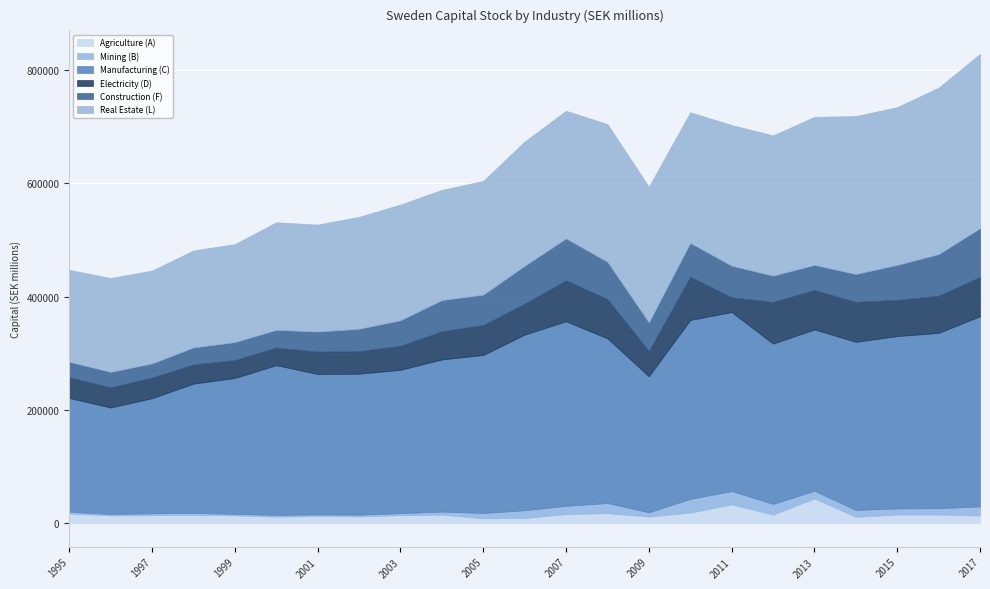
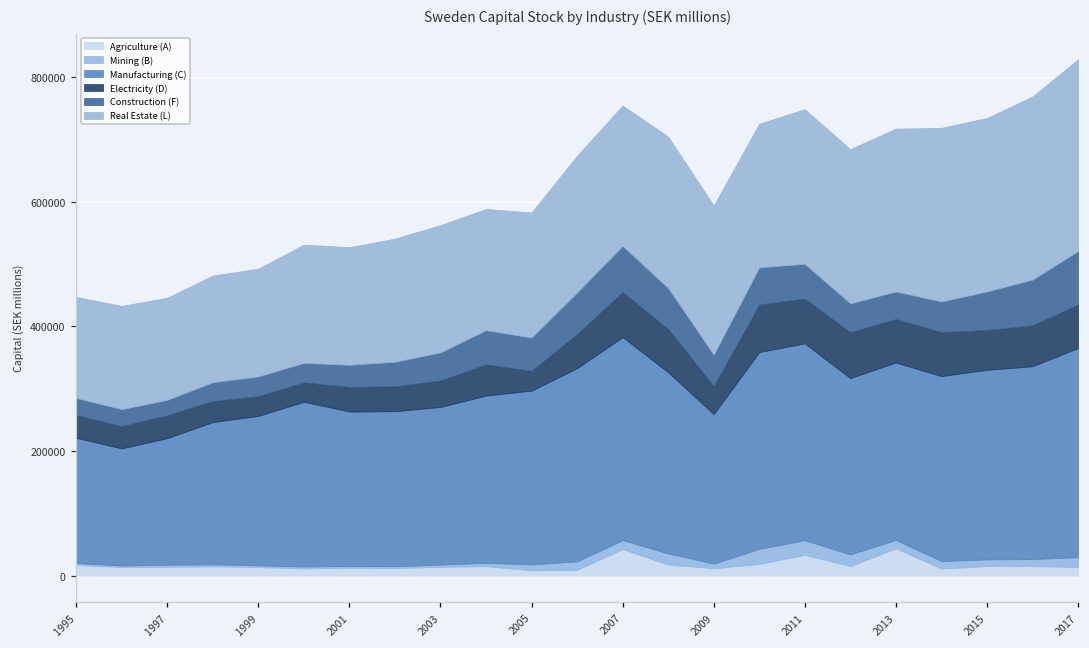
  {
    "Agriculture (A)": {
      "2005": 10000,
-     "2007": 20000,
+     "2007": 40000,
      "2009": 10000,
      "2011": 30000,
      "2013": 40000,
      "2015": 20000,
      "2017": 10000
    },
    "Electricity (D)": {
      "1995": 40000,
      "1997": 40000,
      "1999": 30000,
      "2001": 40000,
      "2003": 40000,
-     "2005": 50000,
+     "2005": 30000,
      "2007": 70000,
      "2009": 40000,
-     "2011": 30000,
+     "2011": 70000,
      "2013": 70000,
      "2015": 60000,
      "2017": 70000
    }
  }
